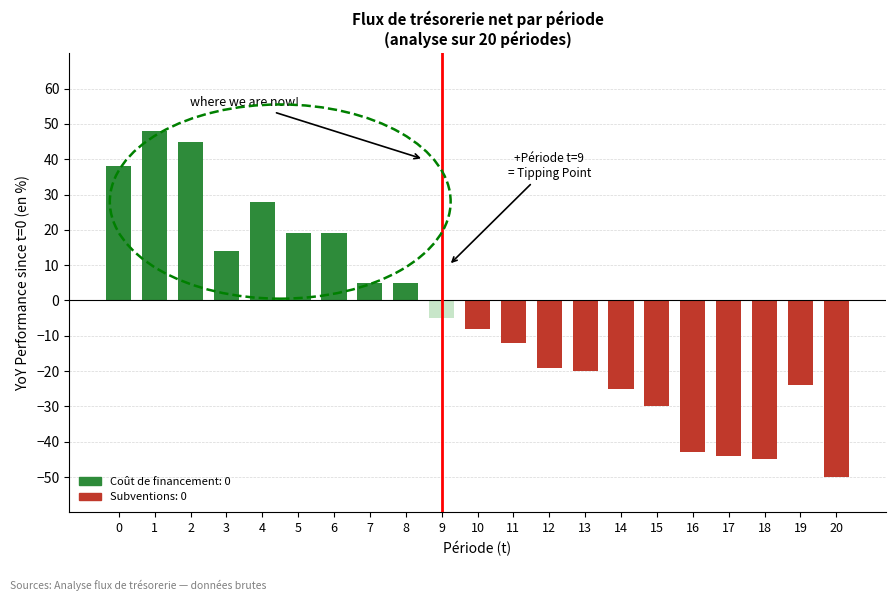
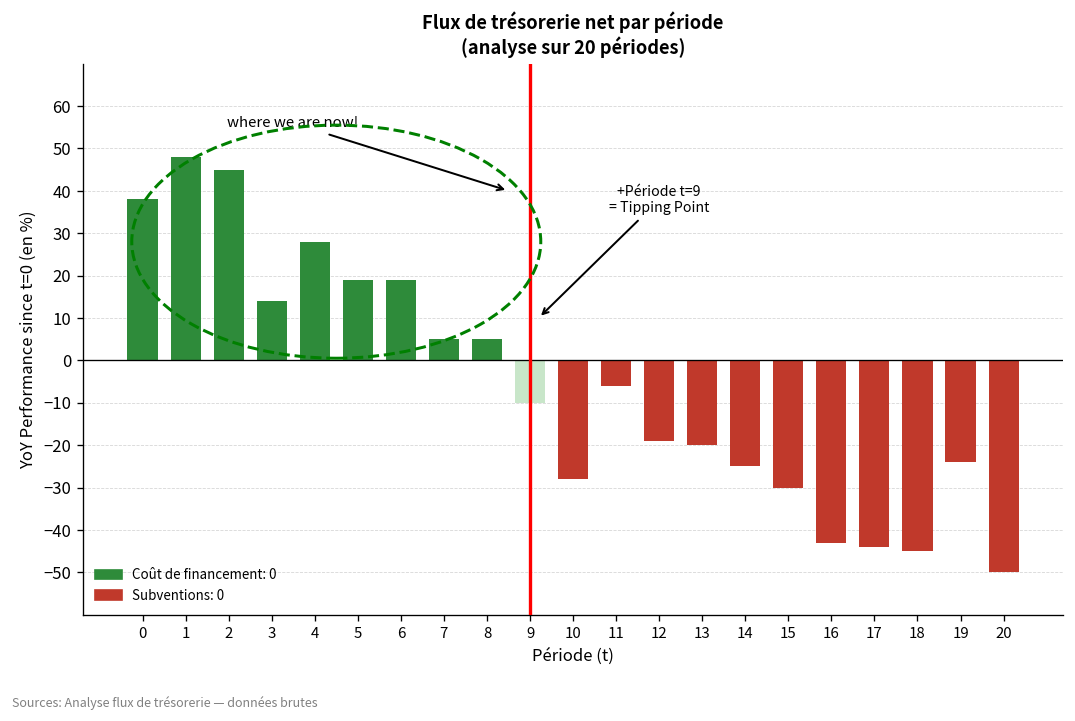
  {
    "0": 38,
    "1": 48,
    "2": 45,
    "3": 14,
    "4": 28,
    "5": 19,
    "6": 19,
    "7": 5,
    "8": 5,
-   "9": -5,
-   "10": -8,
-   "11": -12,
+   "9": -10,
+   "10": -28,
+   "11": -6,
    "12": -19,
    "13": -20,
    "14": -25,
    "15": -30,
    "16": -43,
    "17": -44,
    "18": -45,
    "19": -24,
    "20": -50
  }
